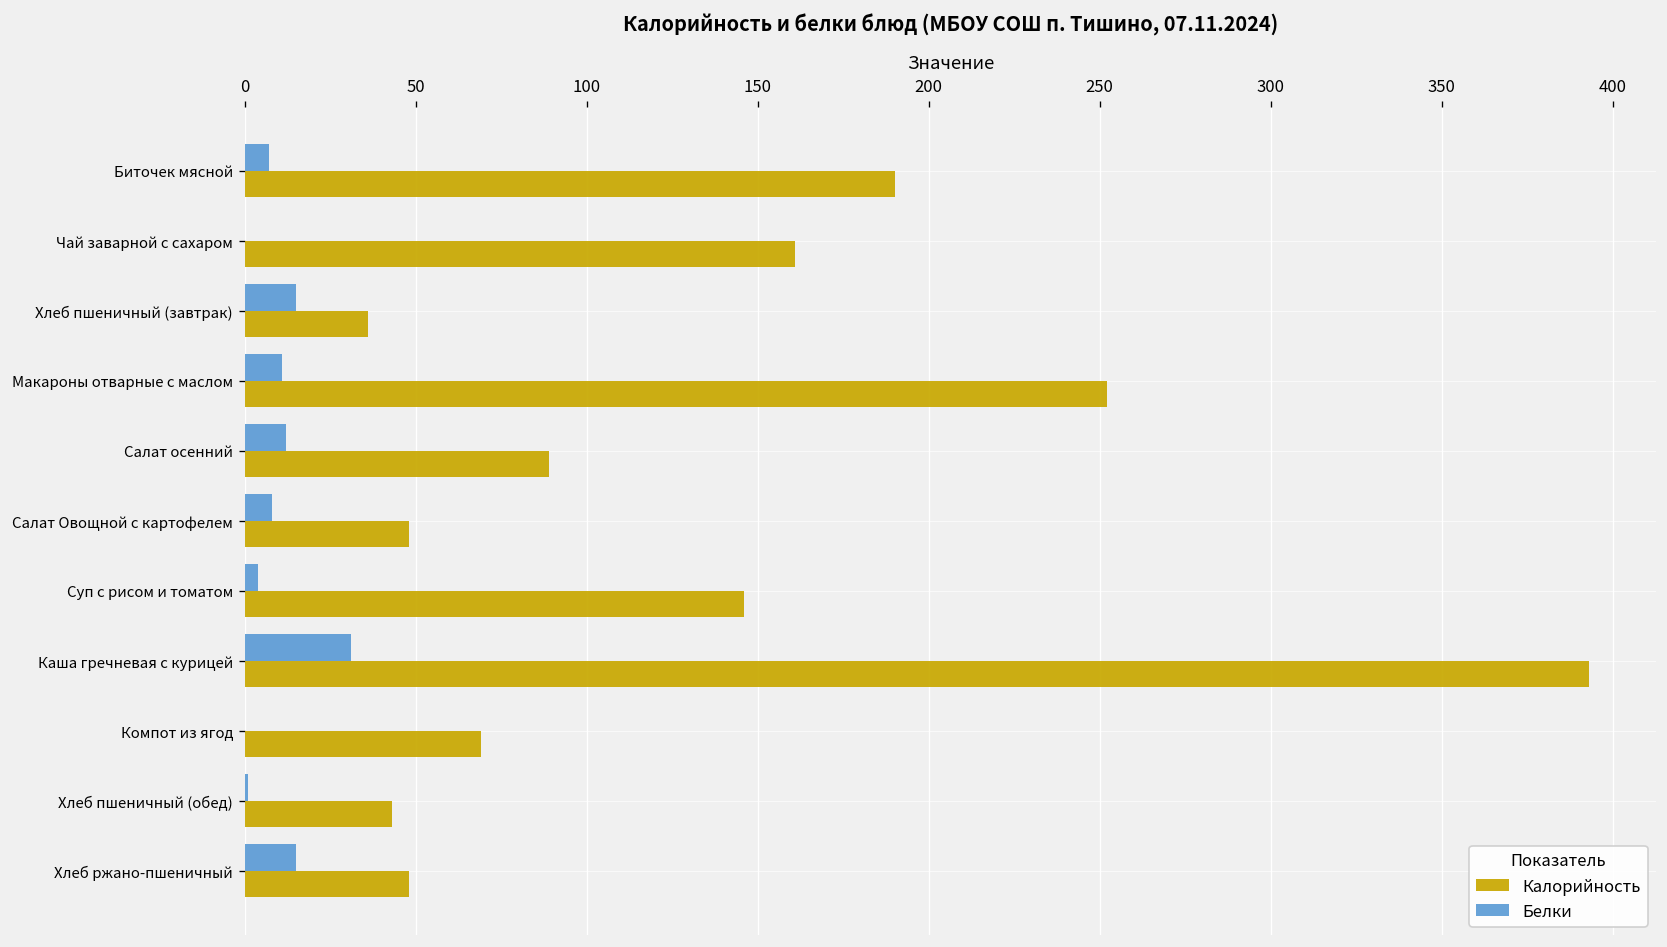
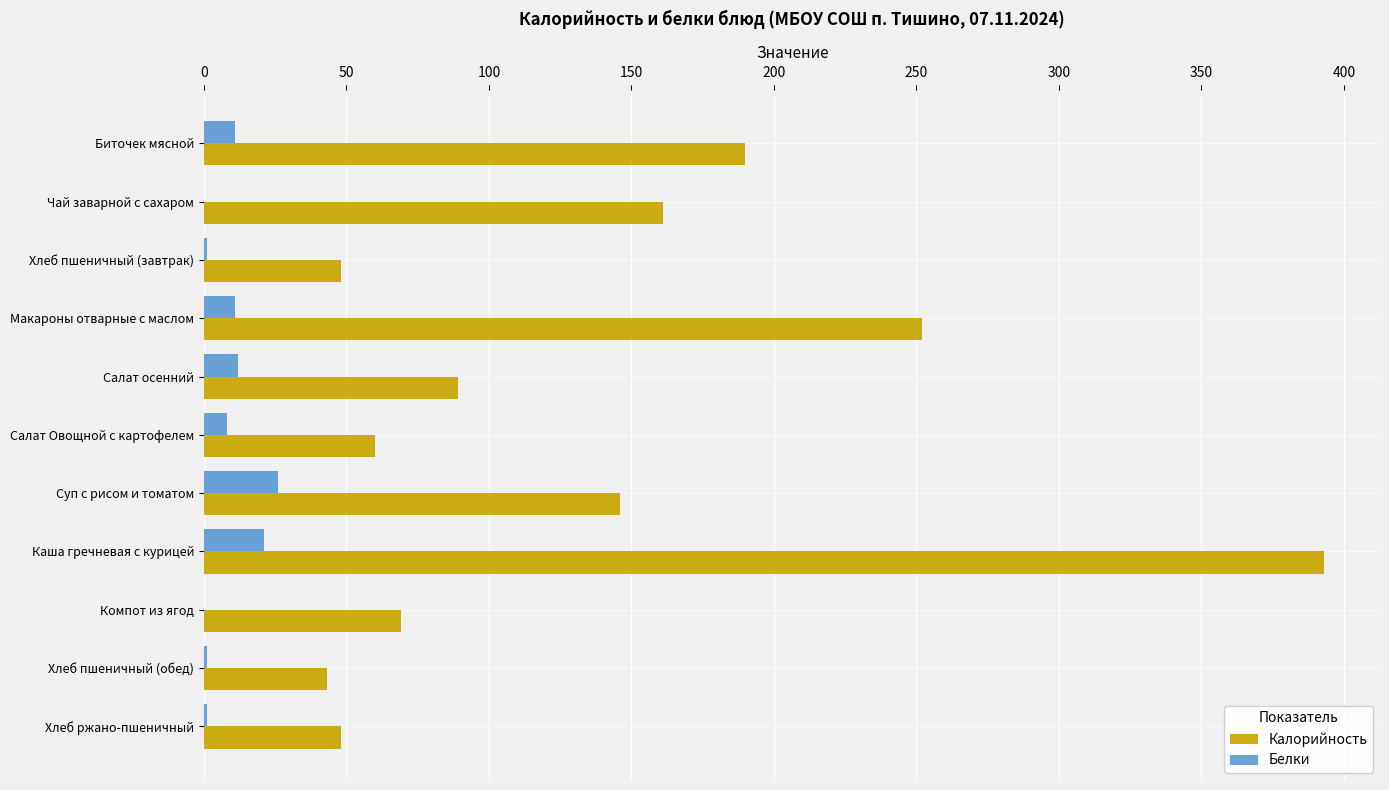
  {
    "Калорийность": {
      "Биточек мясной": 190,
      "Чай заварной с сахаром": 161,
-     "Хлеб пшеничный (завтрак)": 36,
+     "Хлеб пшеничный (завтрак)": 48,
      "Макароны отварные с маслом": 252,
      "Салат осенний": 89,
-     "Салат Овощной с картофелем": 48,
+     "Салат Овощной с картофелем": 60,
      "Суп с рисом и томатом": 146,
      "Каша гречневая с курицей": 393,
      "Компот из ягод": 69,
      "Хлеб пшеничный (обед)": 43,
      "Хлеб ржано-пшеничный": 48
    },
    "Белки": {
-     "Биточек мясной": 7,
+     "Биточек мясной": 11,
      "Чай заварной с сахаром": 0,
-     "Хлеб пшеничный (завтрак)": 15,
+     "Хлеб пшеничный (завтрак)": 1,
      "Макароны отварные с маслом": 11,
      "Салат осенний": 12,
      "Салат Овощной с картофелем": 8,
-     "Суп с рисом и томатом": 4,
-     "Каша гречневая с курицей": 31,
+     "Суп с рисом и томатом": 26,
+     "Каша гречневая с курицей": 21,
      "Компот из ягод": 0,
      "Хлеб пшеничный (обед)": 1,
-     "Хлеб ржано-пшеничный": 15
+     "Хлеб ржано-пшеничный": 1
    }
  }
